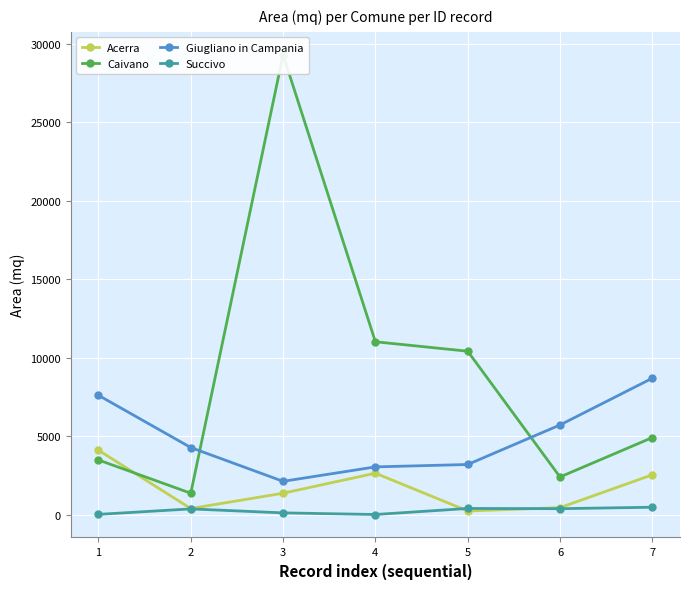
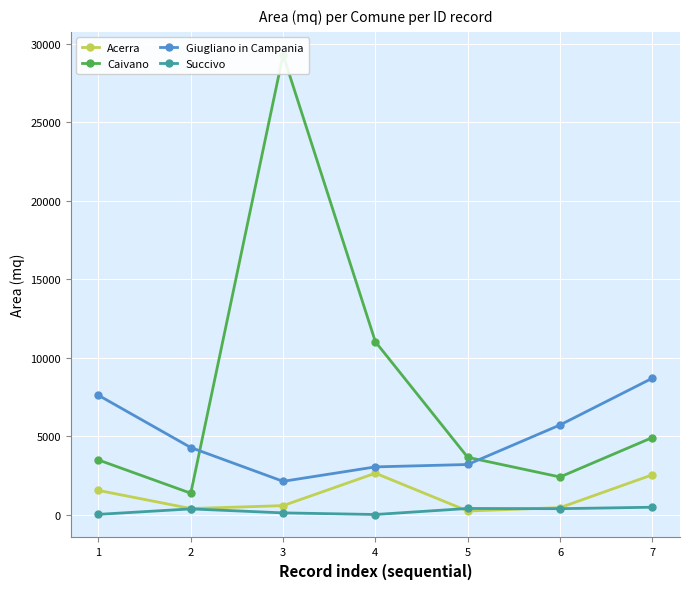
  {
    "Acerra": {
-     "1": 4100,
-     "3": 1400,
+     "1": 1500,
+     "3": 600,
      "4": 2600,
      "7": 2500
    },
    "Caivano": {
      "1": 3500,
      "2": 1400,
      "4": 11000,
-     "5": 10400,
+     "5": 3700,
      "6": 2400,
      "7": 4900
    }
  }
